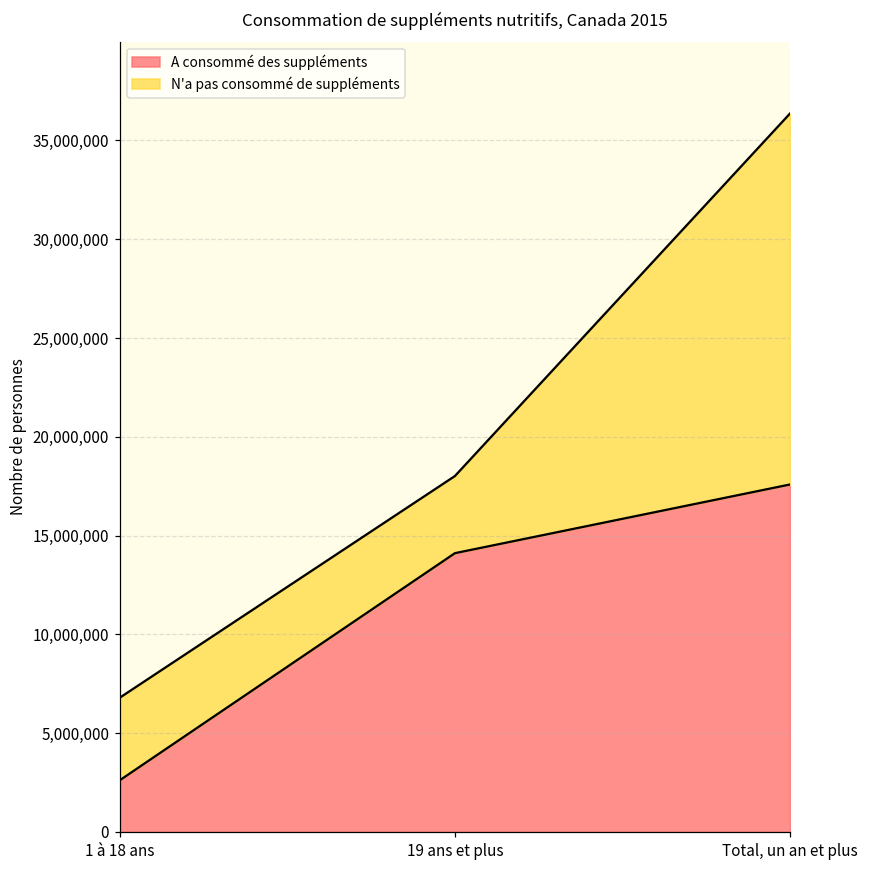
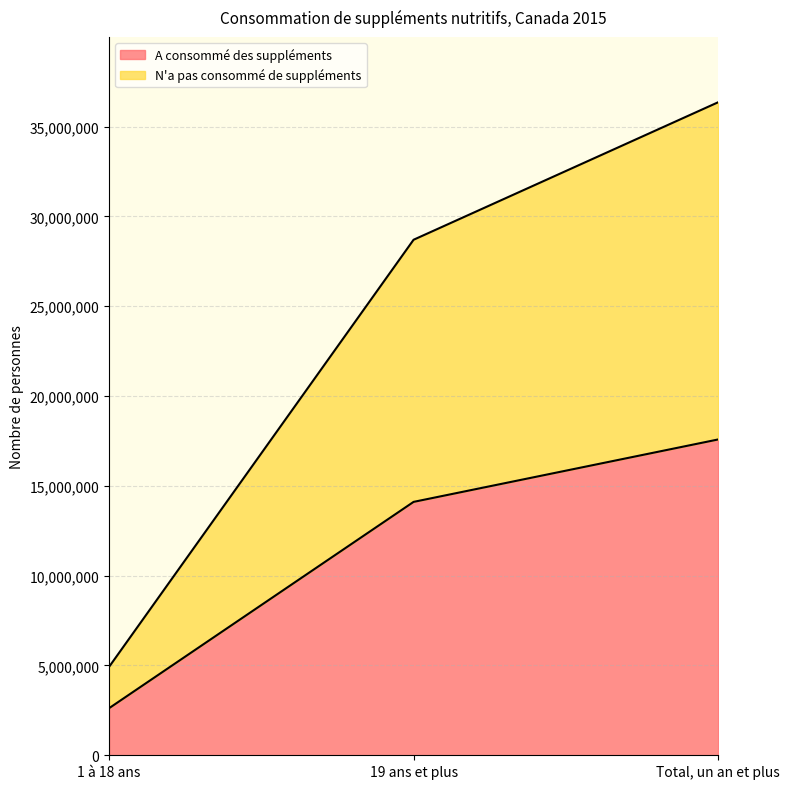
  {
    "A consommé des suppléments": {
      "1 à 18 ans": "2,600,000",
      "19 ans et plus": "14,100,000",
      "Total, un an et plus": "17,600,000"
    },
    "N'a pas consommé de suppléments": {
-     "1 à 18 ans": "4,200,000",
-     "19 ans et plus": "3,900,000",
+     "1 à 18 ans": "2,300,000",
+     "19 ans et plus": "14,600,000",
      "Total, un an et plus": "18,800,000"
    }
  }
